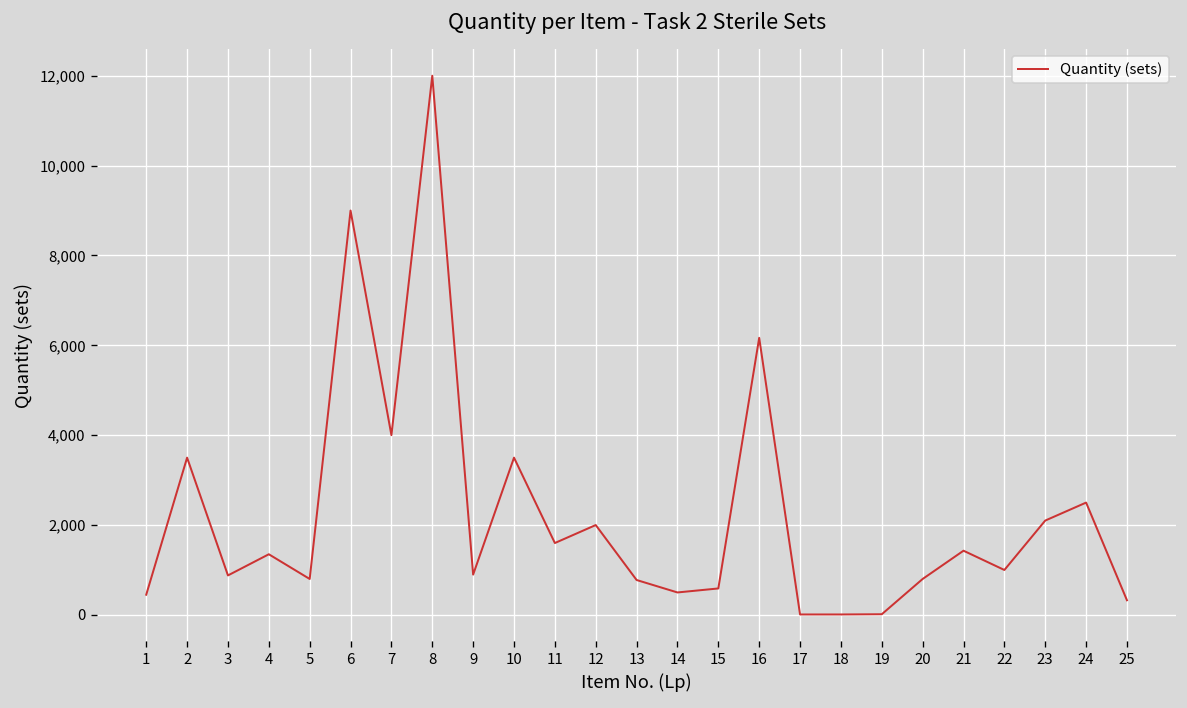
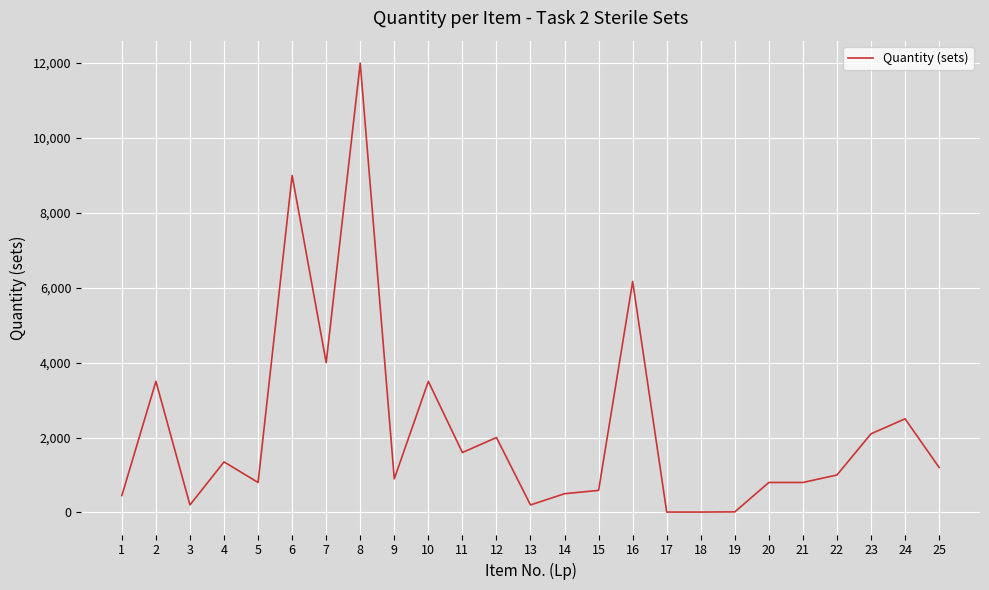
  {
    "1": "500",
    "2": "3,500",
-   "3": "900",
+   "3": "200",
    "4": "1,400",
    "5": "800",
    "6": "9,000",
    "7": "4,000",
    "8": "12,000",
    "9": "900",
    "10": "3,500",
    "11": "1,600",
    "12": "2,000",
-   "13": "800",
+   "13": "200",
    "14": "500",
    "15": "600",
    "16": "6,200",
    "17": "0",
    "18": "0",
    "19": "0",
    "20": "800",
-   "21": "1,400",
+   "21": "800",
    "22": "1,000",
    "23": "2,100",
    "24": "2,500",
-   "25": "300"
+   "25": "1,200"
  }
